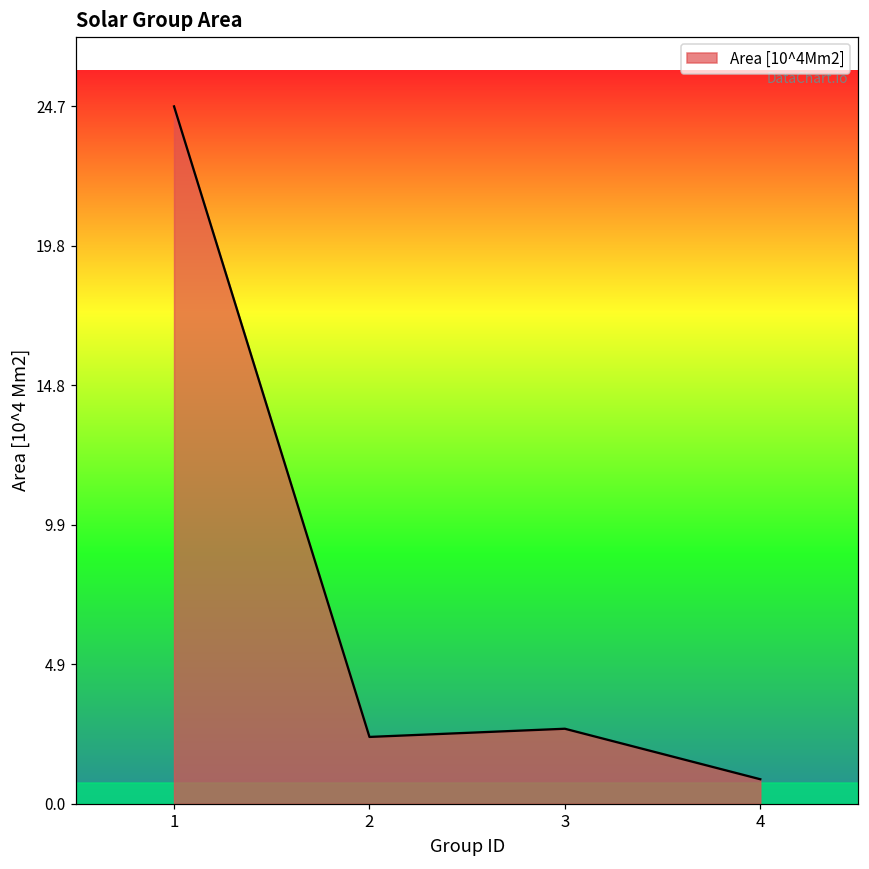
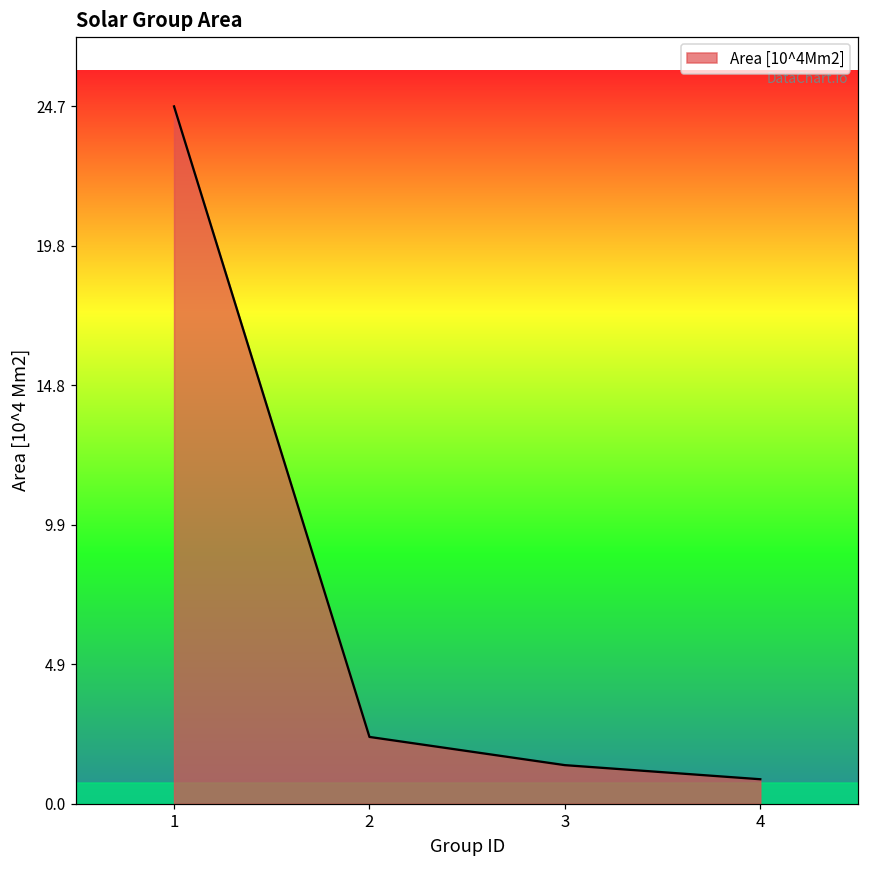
  {
    "1": 24.7,
    "2": 2.4,
-   "3": 2.7,
+   "3": 1.4,
    "4": 0.9
  }
